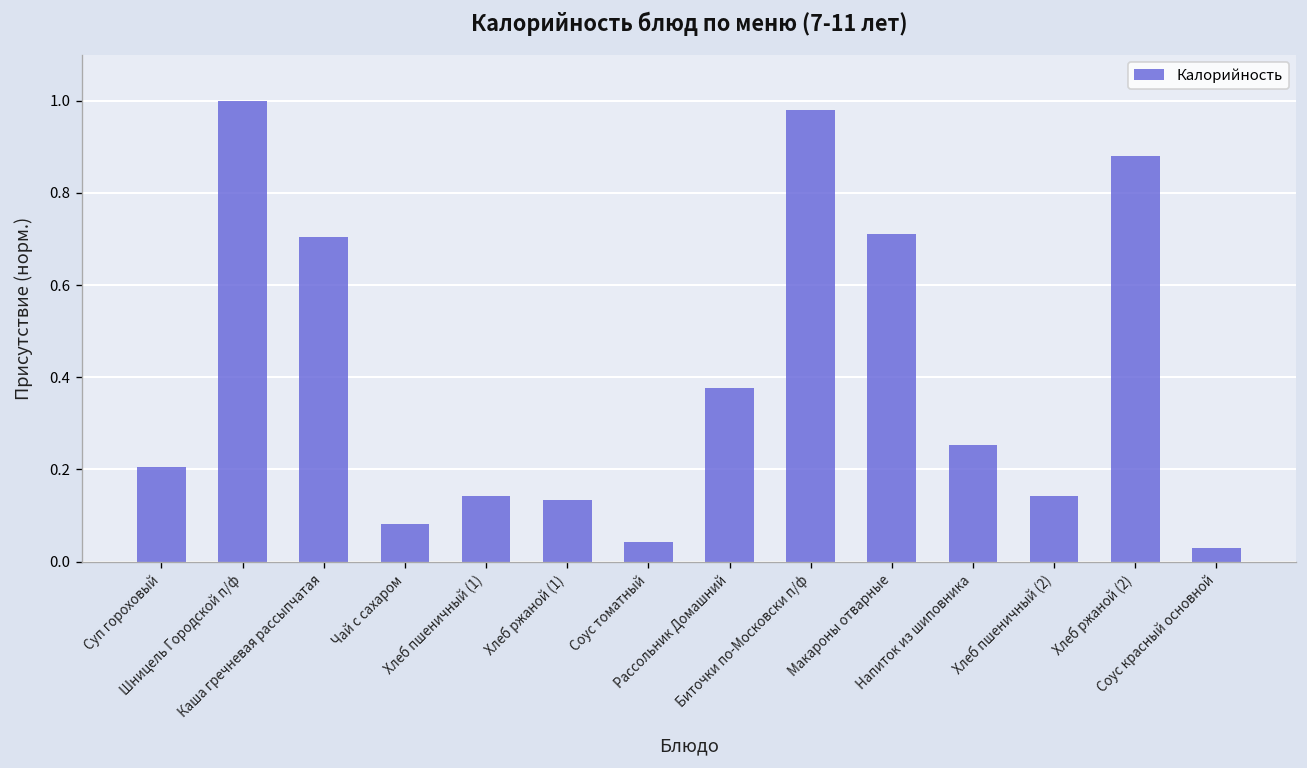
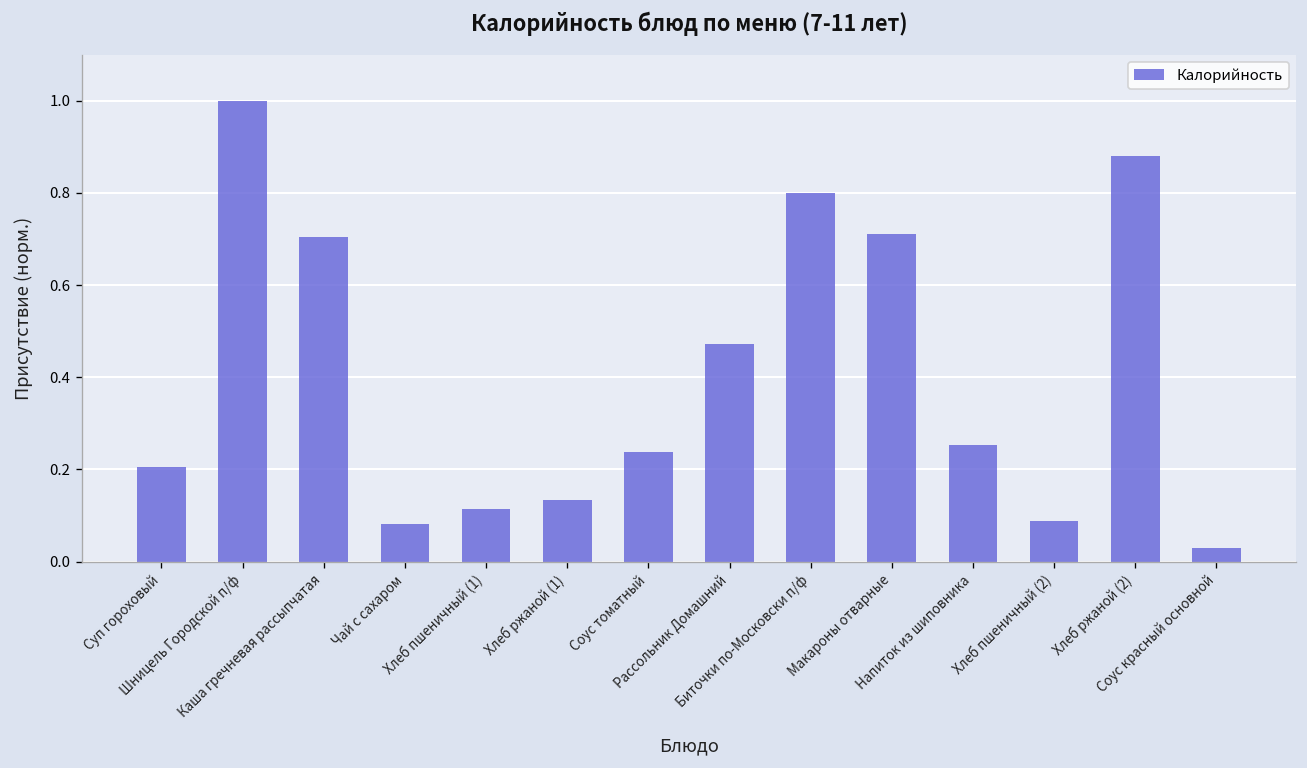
  {
    "Суп гороховый": 0.21,
    "Шницель Городской п/ф": 1.00,
    "Каша гречневая рассыпчатая": 0.70,
    "Чай с сахаром": 0.08,
-   "Хлеб пшеничный (1)": 0.14,
+   "Хлеб пшеничный (1)": 0.11,
    "Хлеб ржаной (1)": 0.13,
-   "Соус томатный": 0.04,
-   "Рассольник Домашний": 0.38,
-   "Биточки по-Московски п/ф": 0.98,
+   "Соус томатный": 0.24,
+   "Рассольник Домашний": 0.47,
+   "Биточки по-Московски п/ф": 0.80,
    "Макароны отварные": 0.71,
    "Напиток из шиповника": 0.25,
-   "Хлеб пшеничный (2)": 0.14,
+   "Хлеб пшеничный (2)": 0.09,
    "Хлеб ржаной (2)": 0.88,
    "Соус красный основной": 0.03
  }
